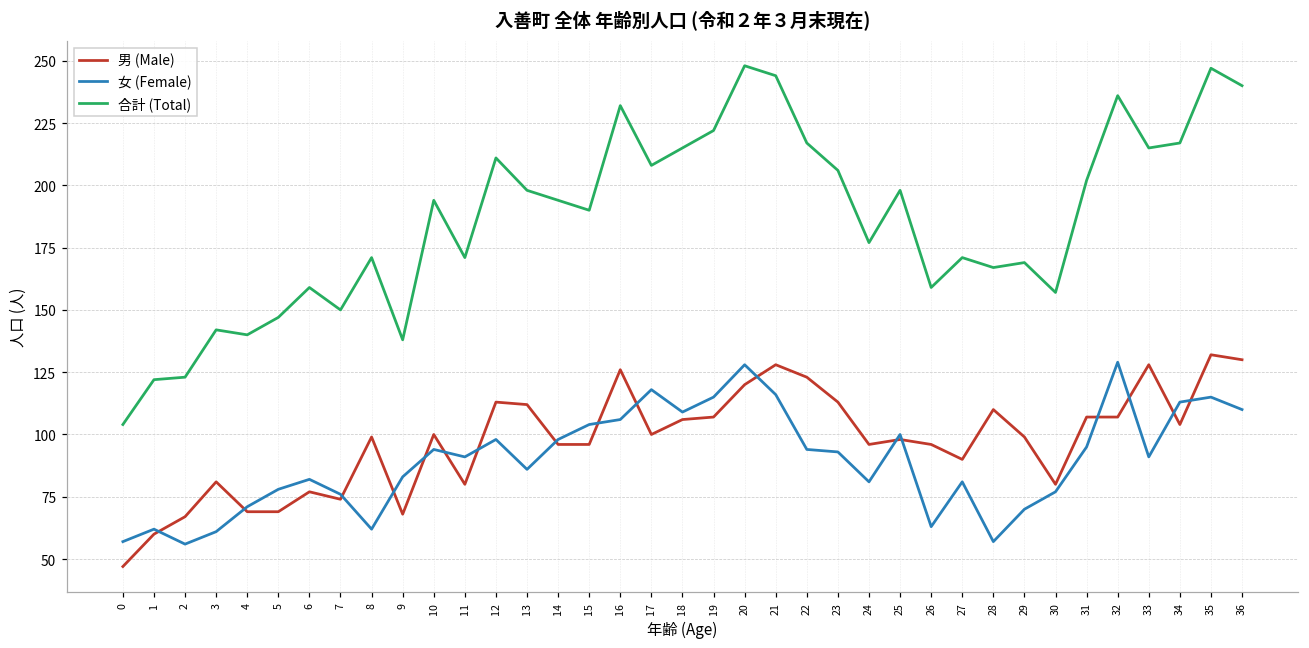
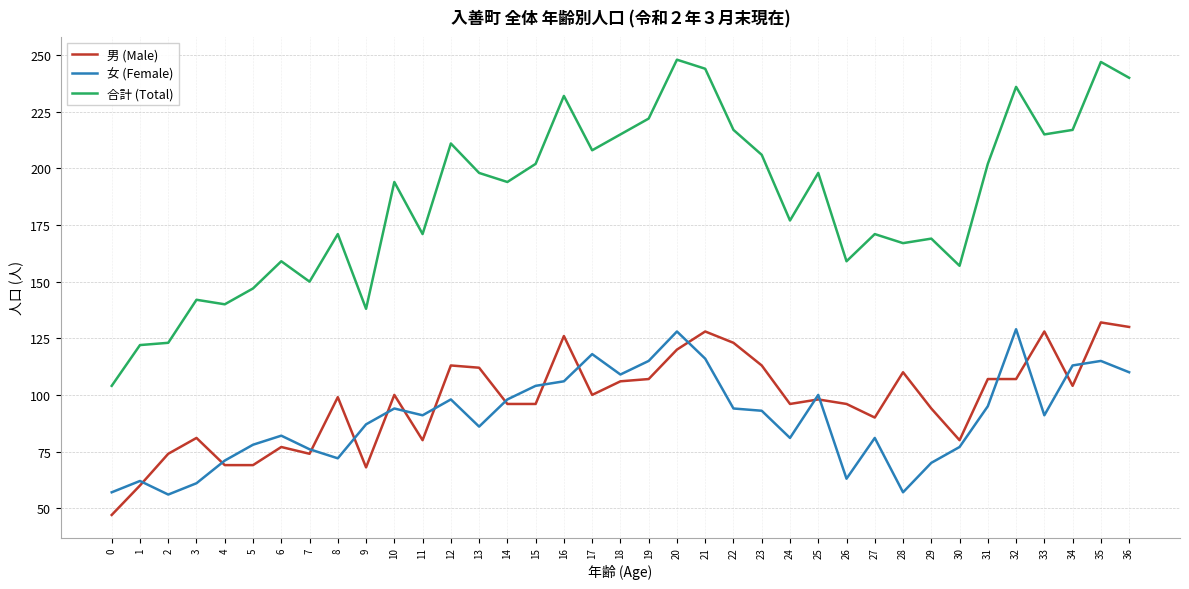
  {
    "男 (Male)": {
      "0": 47,
      "1": 60,
-     "2": 67,
+     "2": 74,
      "3": 81,
      "4": 69,
      "5": 69,
      "6": 77,
      "7": 74,
      "8": 99,
      "9": 68,
      "10": 100,
      "11": 80,
      "12": 113,
      "13": 112,
      "14": 96,
      "15": 96,
      "16": 126,
      "17": 100,
      "18": 106,
      "19": 107,
      "20": 120,
      "21": 128,
      "22": 123,
      "23": 113,
      "24": 96,
      "25": 98,
      "26": 96,
      "27": 90,
      "28": 110,
-     "29": 99,
+     "29": 94,
      "30": 80,
      "31": 107,
      "32": 107,
      "33": 128,
      "34": 104,
      "35": 132,
      "36": 130
    },
    "女 (Female)": {
      "0": 57,
      "1": 62,
      "2": 56,
      "3": 61,
      "4": 71,
      "5": 78,
      "6": 82,
      "7": 76,
-     "8": 62,
-     "9": 83,
+     "8": 72,
+     "9": 87,
      "10": 94,
      "11": 91,
      "12": 98,
      "13": 86,
      "14": 98,
      "15": 104,
      "16": 106,
      "17": 118,
      "18": 109,
      "19": 115,
      "20": 128,
      "21": 116,
      "22": 94,
      "23": 93,
      "24": 81,
      "25": 100,
      "26": 63,
      "27": 81,
      "28": 57,
      "29": 70,
      "30": 77,
      "31": 95,
      "32": 129,
      "33": 91,
      "34": 113,
      "35": 115,
      "36": 110
    },
    "合計 (Total)": {
      "0": 104,
      "1": 122,
      "2": 123,
      "3": 142,
      "4": 140,
      "5": 147,
      "6": 159,
      "7": 150,
      "8": 171,
      "9": 138,
      "10": 194,
      "11": 171,
      "12": 211,
      "13": 198,
      "14": 194,
-     "15": 190,
+     "15": 202,
      "16": 232,
      "17": 208,
      "18": 215,
      "19": 222,
      "20": 248,
      "21": 244,
      "22": 217,
      "23": 206,
      "24": 177,
      "25": 198,
      "26": 159,
      "27": 171,
      "28": 167,
      "29": 169,
      "30": 157,
      "31": 202,
      "32": 236,
      "33": 215,
      "34": 217,
      "35": 247,
      "36": 240
    }
  }
